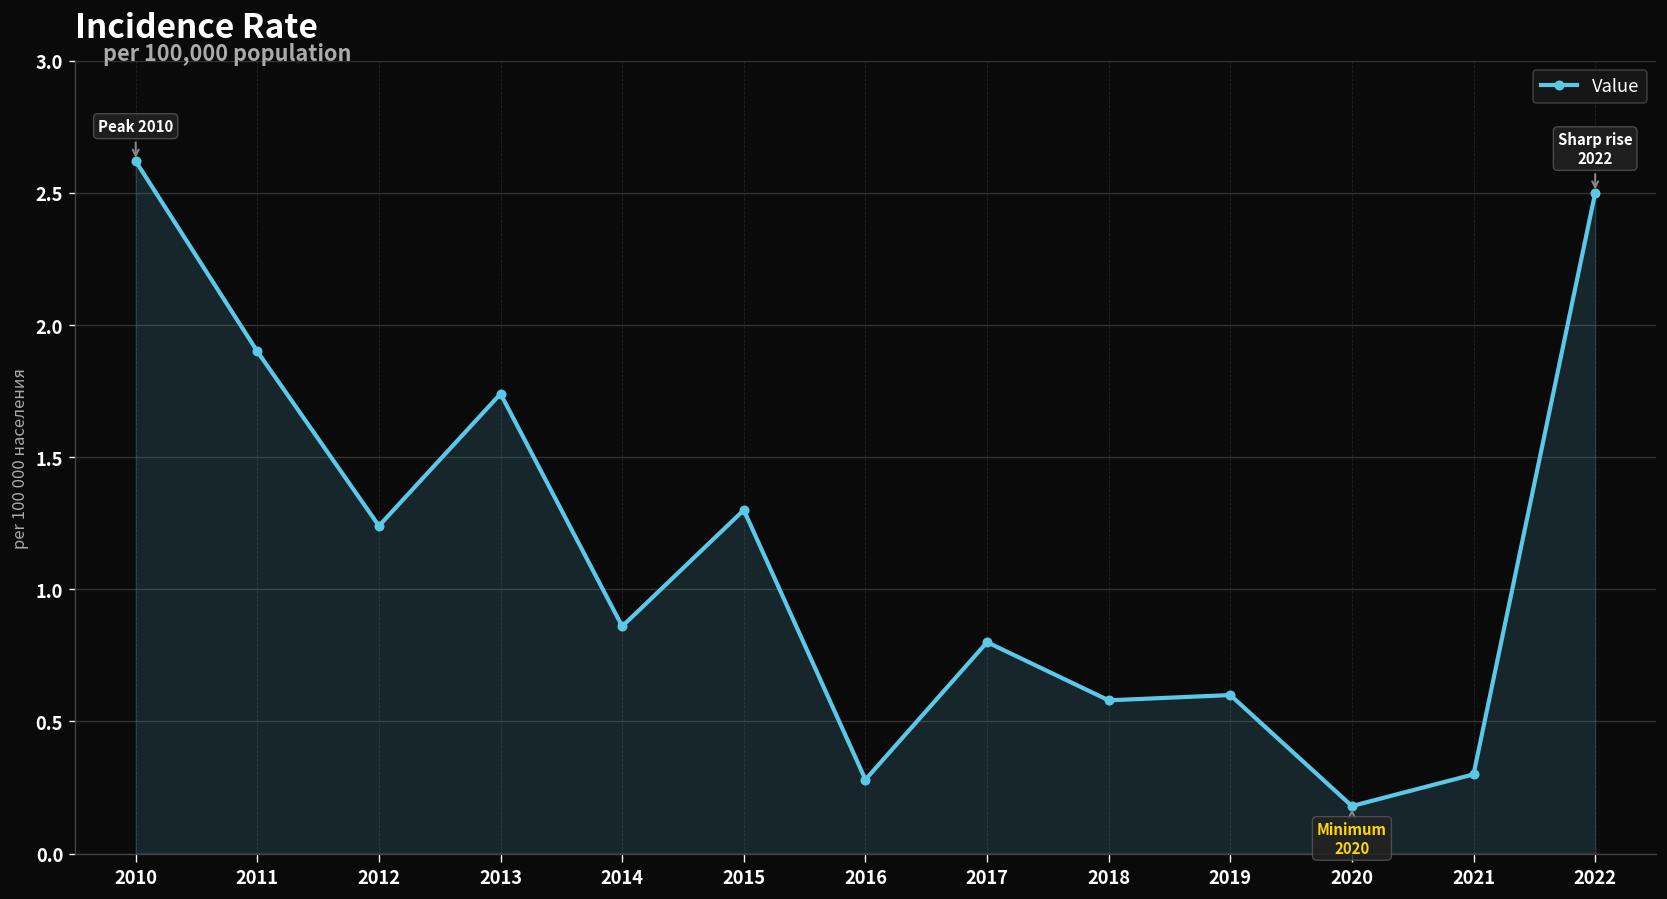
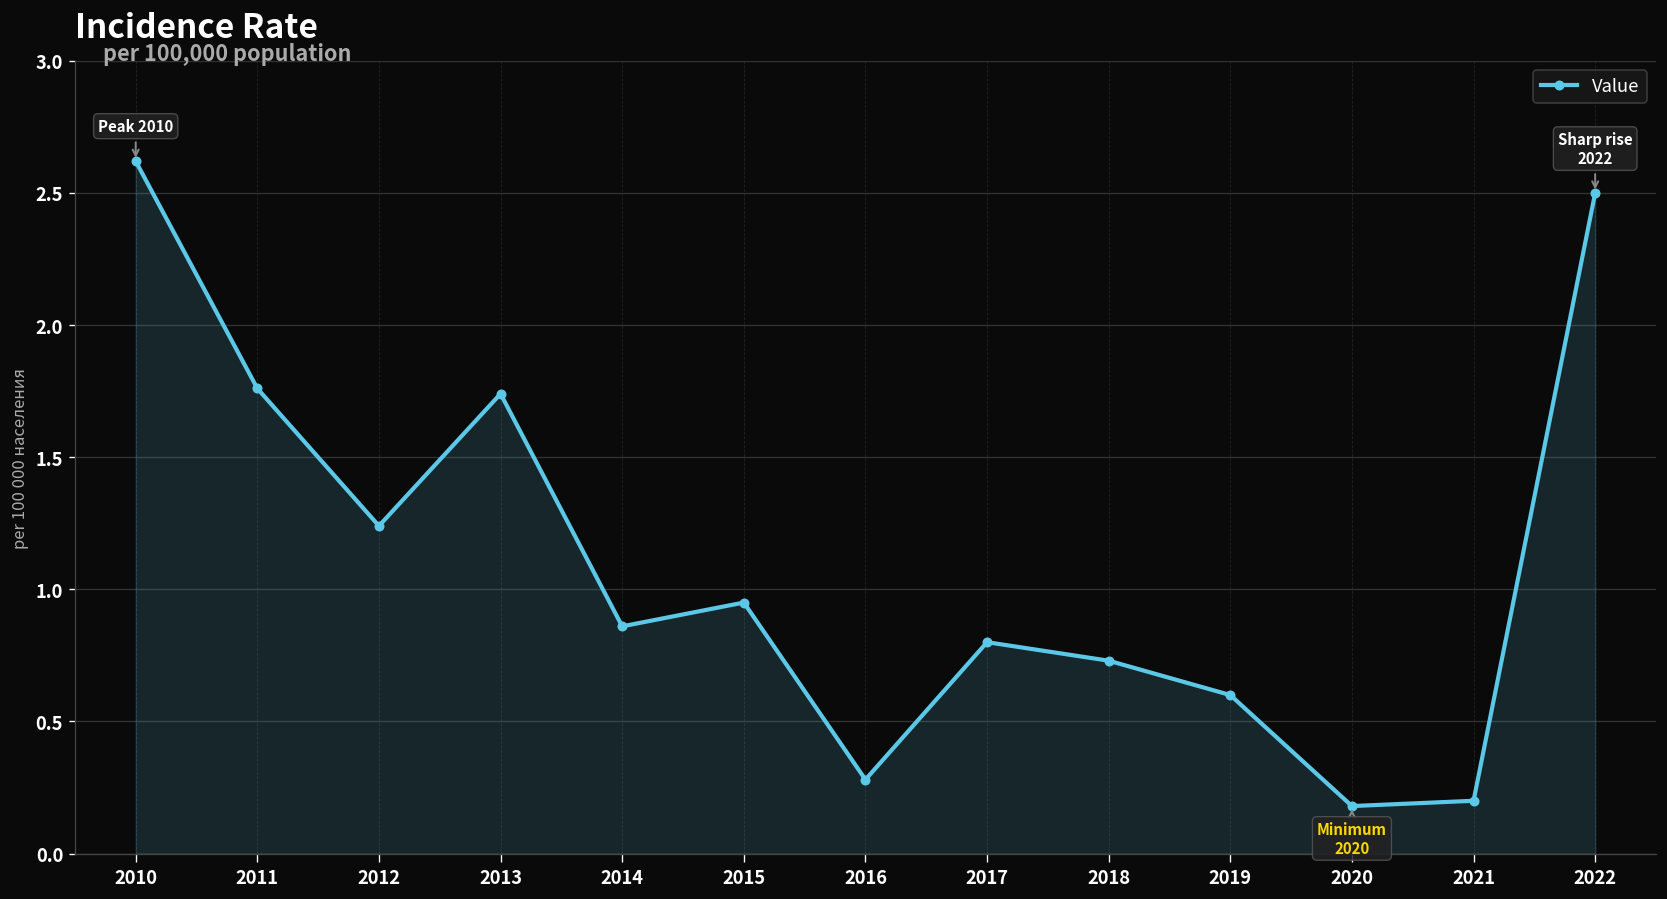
  {
-   "2011": 1.90,
+   "2011": 1.76,
    "2012": 1.24,
    "2013": 1.74,
    "2014": 0.86,
-   "2015": 1.30,
+   "2015": 0.95,
    "2016": 0.28,
    "2017": 0.80,
-   "2018": 0.58,
+   "2018": 0.73,
    "2019": 0.60,
-   "2021": 0.3
+   "2021": 0.2
  }
